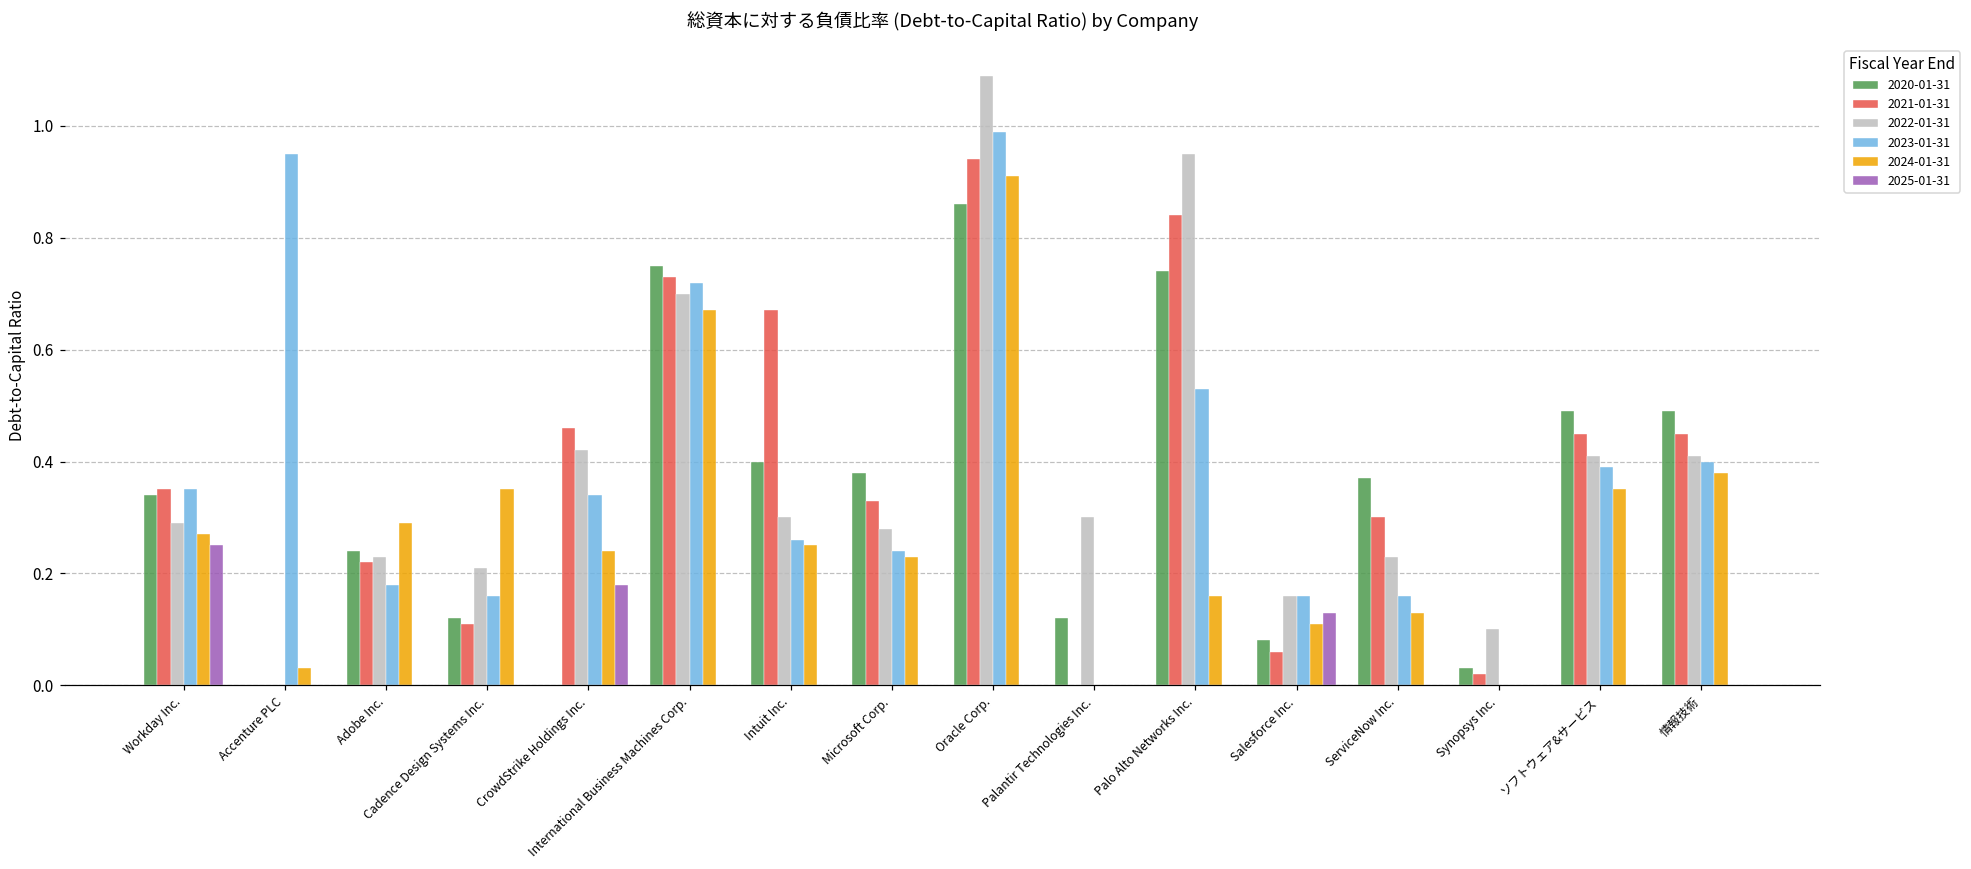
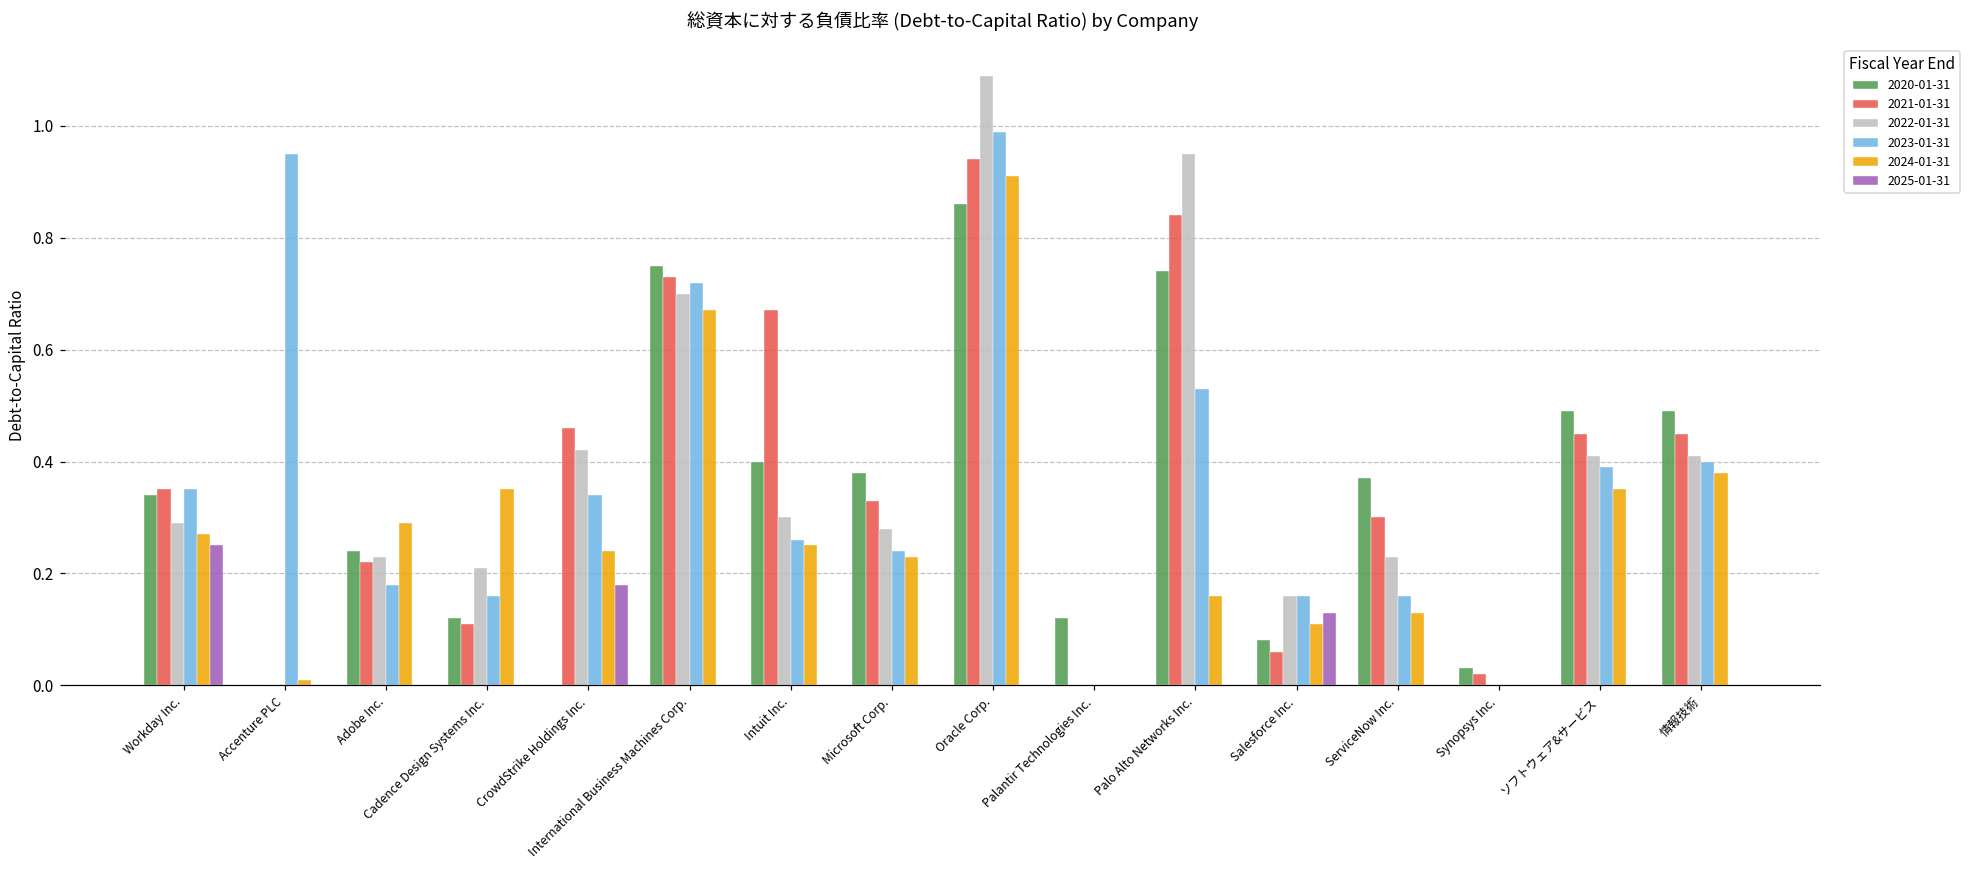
  {
    "2020-01-31": {
      "Workday Inc.": 0.34,
      "Accenture PLC": 0.00,
      "Adobe Inc.": 0.24,
      "Cadence Design Systems Inc.": 0.12,
      "CrowdStrike Holdings Inc.": 0.00,
      "International Business Machines Corp.": 0.75,
      "Intuit Inc.": 0.40,
      "Microsoft Corp.": 0.38,
      "Oracle Corp.": 0.86,
      "Palantir Technologies Inc.": 0.12,
      "Palo Alto Networks Inc.": 0.74,
      "Salesforce Inc.": 0.08,
      "ServiceNow Inc.": 0.37,
      "Synopsys Inc.": 0.03,
      "ソフトウェア&サービス": 0.49,
      "情報技術": 0.49
    },
    "2021-01-31": {
      "Workday Inc.": 0.35,
      "Accenture PLC": 0.00,
      "Adobe Inc.": 0.22,
      "Cadence Design Systems Inc.": 0.11,
      "CrowdStrike Holdings Inc.": 0.46,
      "International Business Machines Corp.": 0.73,
      "Intuit Inc.": 0.67,
      "Microsoft Corp.": 0.33,
      "Oracle Corp.": 0.94,
      "Palantir Technologies Inc.": 0.00,
      "Palo Alto Networks Inc.": 0.84,
      "Salesforce Inc.": 0.06,
      "ServiceNow Inc.": 0.30,
      "Synopsys Inc.": 0.02,
      "ソフトウェア&サービス": 0.45,
      "情報技術": 0.45
    },
    "2022-01-31": {
      "Workday Inc.": 0.29,
      "Accenture PLC": 0.0,
      "Adobe Inc.": 0.23,
      "Cadence Design Systems Inc.": 0.21,
      "CrowdStrike Holdings Inc.": 0.42,
      "International Business Machines Corp.": 0.7,
      "Intuit Inc.": 0.3,
      "Microsoft Corp.": 0.28,
      "Oracle Corp.": 1.09,
-     "Palantir Technologies Inc.": 0.3,
+     "Palantir Technologies Inc.": 0.0,
      "Palo Alto Networks Inc.": 0.95,
      "Salesforce Inc.": 0.16,
      "ServiceNow Inc.": 0.23,
-     "Synopsys Inc.": 0.1,
+     "Synopsys Inc.": 0.0,
      "ソフトウェア&サービス": 0.41,
      "情報技術": 0.41
    },
    "2023-01-31": {
      "Workday Inc.": 0.35,
      "Accenture PLC": 0.95,
      "Adobe Inc.": 0.18,
      "Cadence Design Systems Inc.": 0.16,
      "CrowdStrike Holdings Inc.": 0.34,
      "International Business Machines Corp.": 0.72,
      "Intuit Inc.": 0.26,
      "Microsoft Corp.": 0.24,
      "Oracle Corp.": 0.99,
      "Palantir Technologies Inc.": 0.00,
      "Palo Alto Networks Inc.": 0.53,
      "Salesforce Inc.": 0.16,
      "ServiceNow Inc.": 0.16,
      "Synopsys Inc.": 0.00,
      "ソフトウェア&サービス": 0.39,
      "情報技術": 0.40
    },
    "2024-01-31": {
      "Workday Inc.": 0.27,
-     "Accenture PLC": 0.03,
+     "Accenture PLC": 0.01,
      "Adobe Inc.": 0.29,
      "Cadence Design Systems Inc.": 0.35,
      "CrowdStrike Holdings Inc.": 0.24,
      "International Business Machines Corp.": 0.67,
      "Intuit Inc.": 0.25,
      "Microsoft Corp.": 0.23,
      "Oracle Corp.": 0.91,
      "Palantir Technologies Inc.": 0.00,
      "Palo Alto Networks Inc.": 0.16,
      "Salesforce Inc.": 0.11,
      "ServiceNow Inc.": 0.13,
      "Synopsys Inc.": 0.00,
      "ソフトウェア&サービス": 0.35,
      "情報技術": 0.38
    },
    "2025-01-31": {
      "Workday Inc.": 0.25,
      "Accenture PLC": 0.00,
      "Adobe Inc.": 0.00,
      "Cadence Design Systems Inc.": 0.00,
      "CrowdStrike Holdings Inc.": 0.18,
      "International Business Machines Corp.": 0.00,
      "Intuit Inc.": 0.00,
      "Microsoft Corp.": 0.00,
      "Oracle Corp.": 0.00,
      "Palantir Technologies Inc.": 0.00,
      "Palo Alto Networks Inc.": 0.00,
      "Salesforce Inc.": 0.13,
      "ServiceNow Inc.": 0.00,
      "Synopsys Inc.": 0.00,
      "ソフトウェア&サービス": 0.00,
      "情報技術": 0.00
    }
  }
